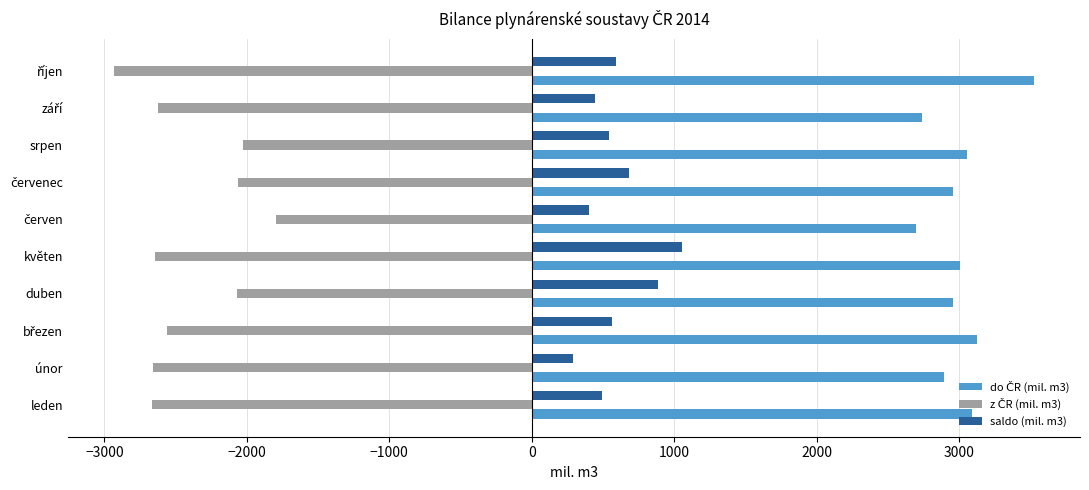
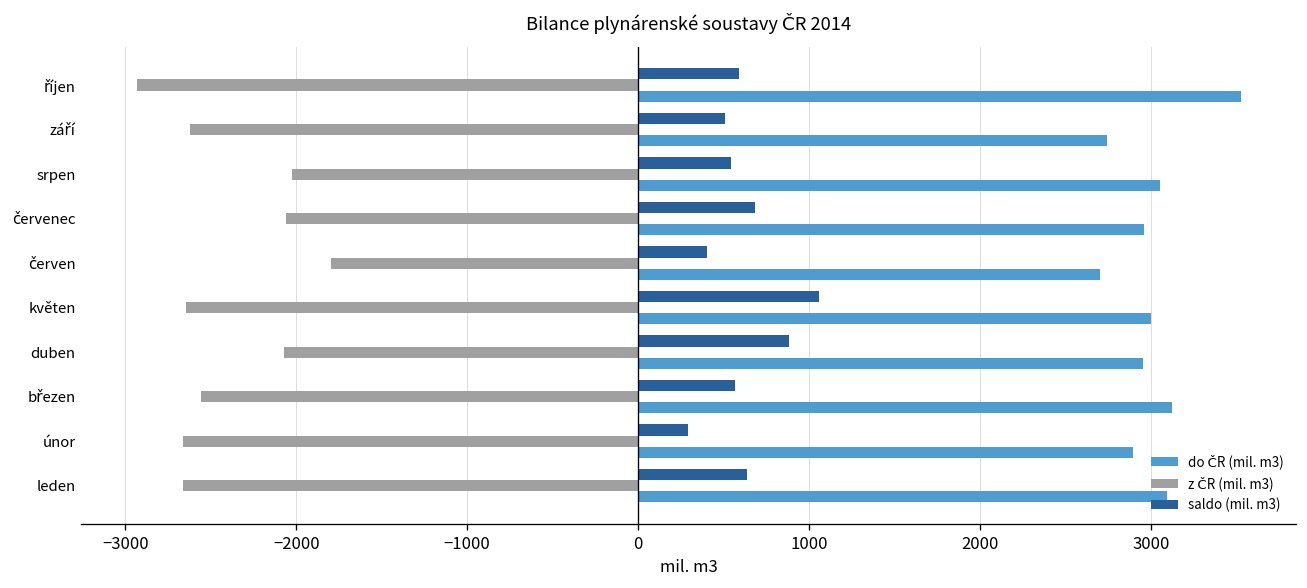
  {
    "do ČR (mil. m3)": {
      "říjen": 3530,
      "září": 2740,
      "srpen": 3050,
      "červenec": 2960,
      "červen": 2700,
      "květen": 3000,
      "duben": 2960,
      "březen": 3120,
      "únor": 2900,
      "leden": 3090
    },
    "z ČR (mil. m3)": {
      "říjen": -2930,
      "září": -2620,
      "srpen": -2030,
      "červenec": -2060,
      "červen": -1800,
      "květen": -2650,
      "duben": -2070,
      "březen": -2560,
      "únor": -2660,
      "leden": -2670
    },
    "saldo (mil. m3)": {
      "říjen": 590,
-     "září": 440,
+     "září": 510,
      "srpen": 550,
      "červenec": 690,
      "červen": 400,
      "květen": 1060,
      "duben": 880,
      "březen": 570,
      "únor": 290,
-     "leden": 490
+     "leden": 640
    }
  }
